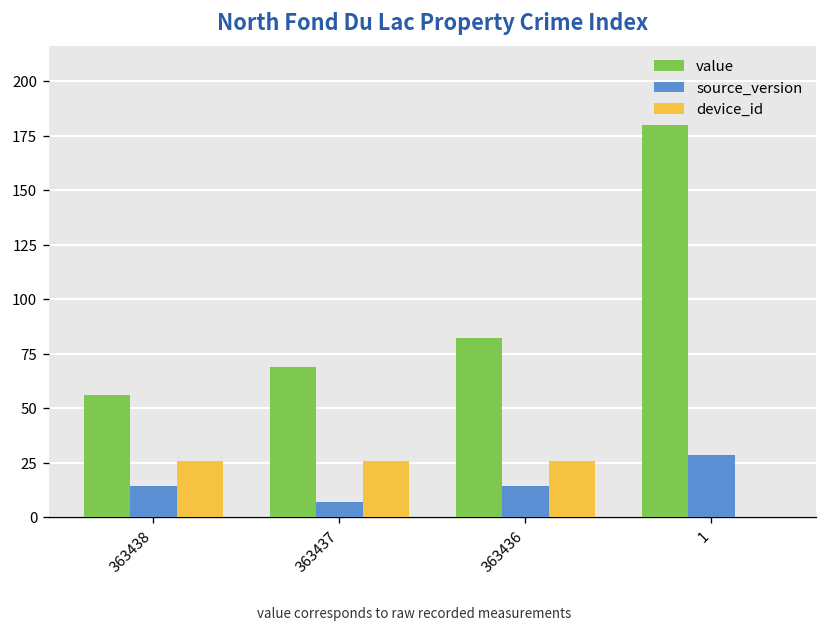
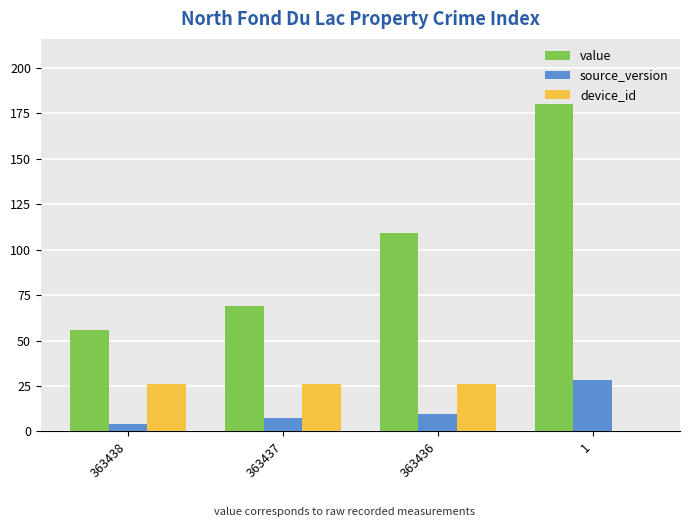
  {
    "value": {
      "363438": 56,
      "363437": 69,
-     "363436": 82,
+     "363436": 109,
      "1": 180
    },
    "source_version": {
-     "363438": 14,
+     "363438": 4,
      "363437": 7,
-     "363436": 14,
+     "363436": 10,
      "1": 28
    },
    "device_id": {
      "363438": 26,
      "363437": 26,
      "363436": 26,
      "1": 0
    }
  }
